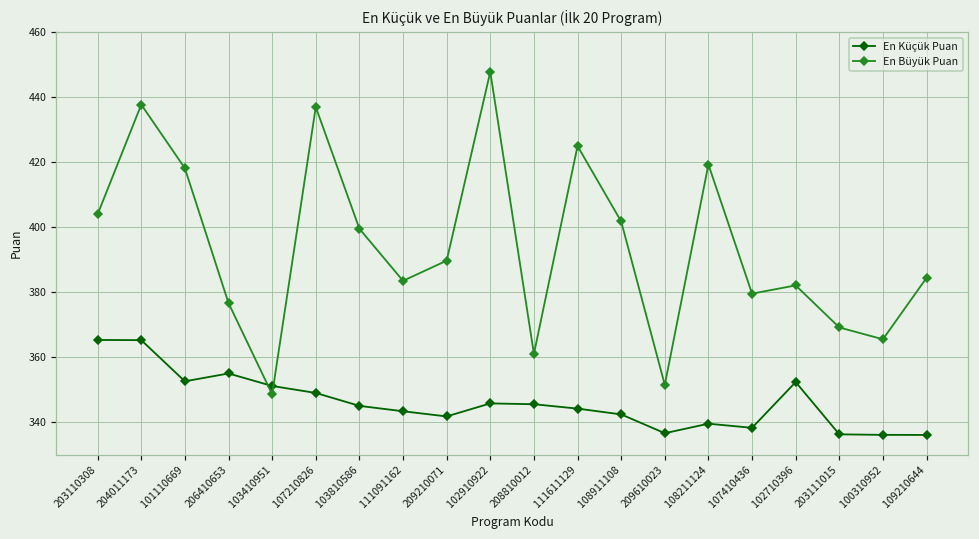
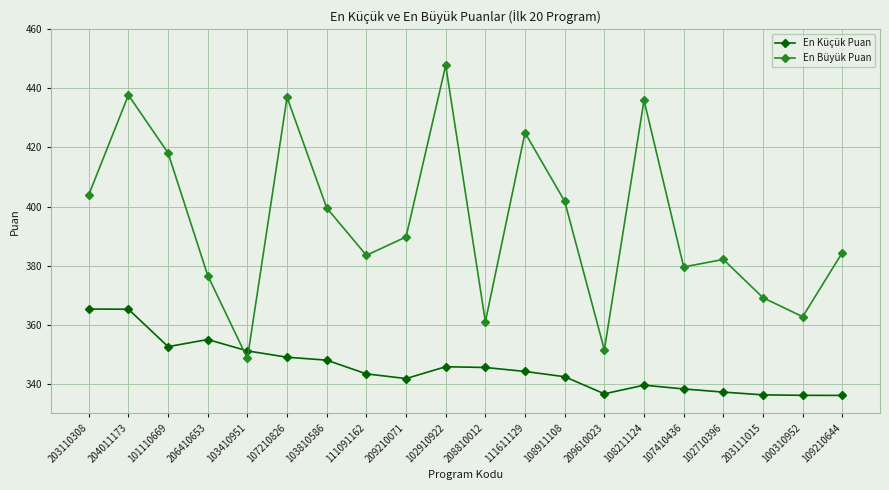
  {
    "En Küçük Puan": {
      "203110308": 365,
      "204011173": 365,
      "101110669": 353,
      "206410653": 355,
      "103410951": 351,
      "107210826": 349,
-     "103810586": 345,
+     "103810586": 348,
      "111091162": 343,
      "209210071": 342,
      "102910922": 346,
      "208810012": 346,
      "111611129": 344,
      "108911108": 342,
      "209610023": 337,
      "108211124": 340,
      "107410436": 338,
-     "102710396": 352,
+     "102710396": 337,
      "203111015": 336,
      "100310952": 336,
      "109210644": 336
    },
    "En Büyük Puan": {
      "203110308": 404,
      "204011173": 438,
      "101110669": 418,
      "206410653": 377,
      "103410951": 349,
      "107210826": 437,
      "103810586": 400,
      "111091162": 384,
      "209210071": 390,
      "102910922": 448,
      "208810012": 361,
      "111611129": 425,
      "108911108": 402,
      "209610023": 352,
-     "108211124": 419,
+     "108211124": 436,
      "107410436": 380,
      "102710396": 382,
      "203111015": 369,
-     "100310952": 366,
+     "100310952": 363,
      "109210644": 384
    }
  }
